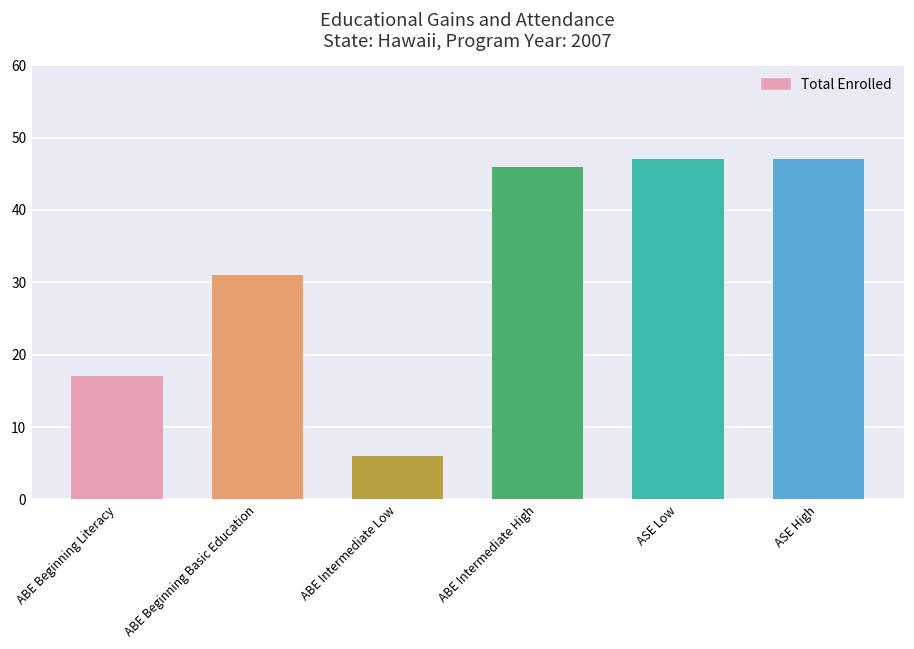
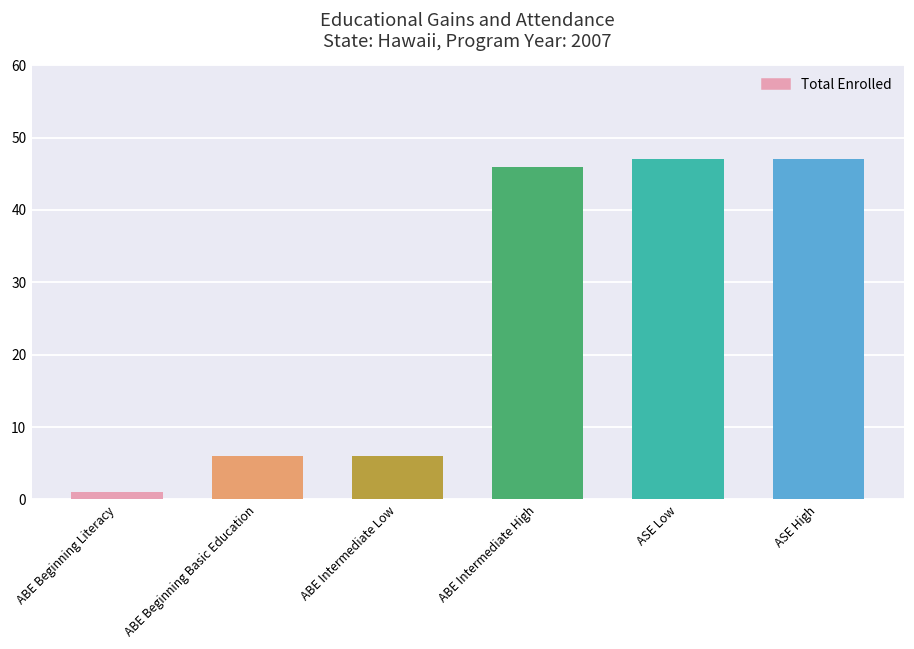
  {
-   "ABE Beginning Literacy": 17,
-   "ABE Beginning Basic Education": 31,
+   "ABE Beginning Literacy": 1,
+   "ABE Beginning Basic Education": 6,
    "ABE Intermediate Low": 6,
    "ABE Intermediate High": 46,
    "ASE Low": 47,
    "ASE High": 47
  }
